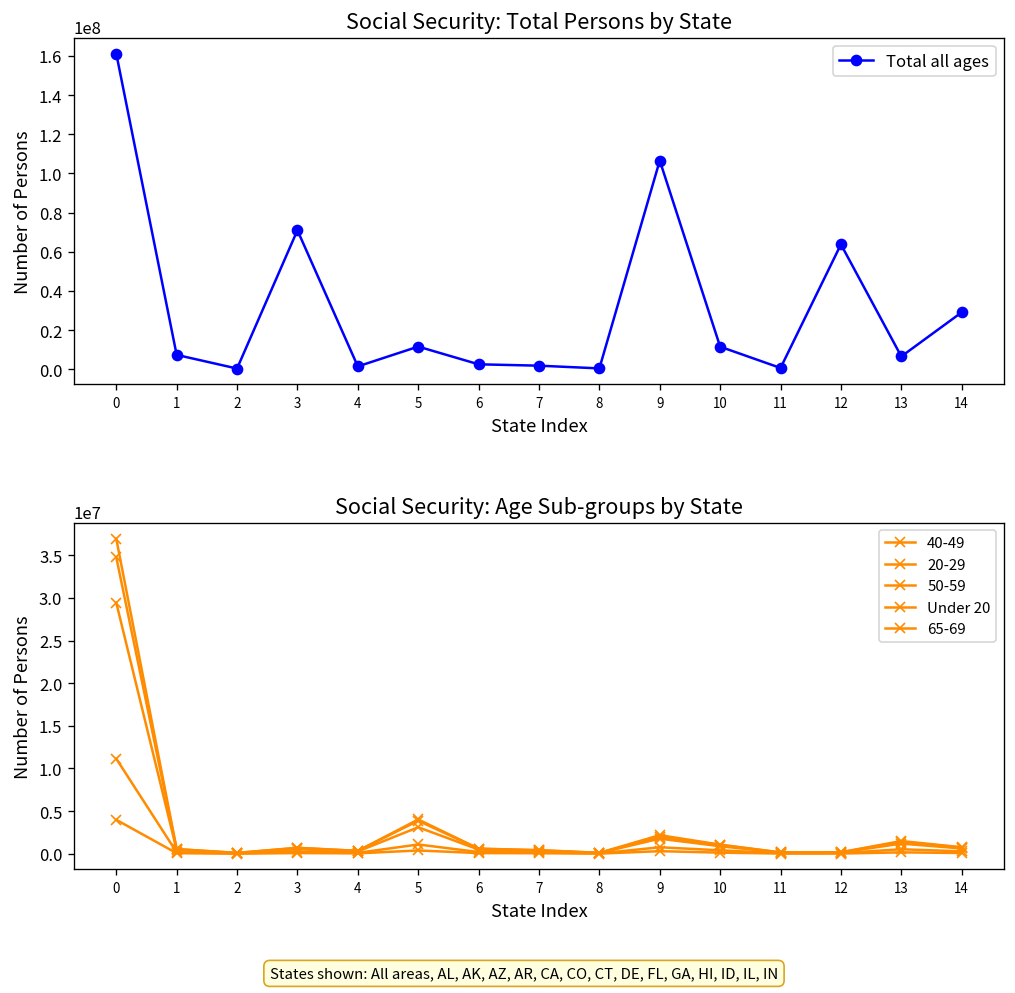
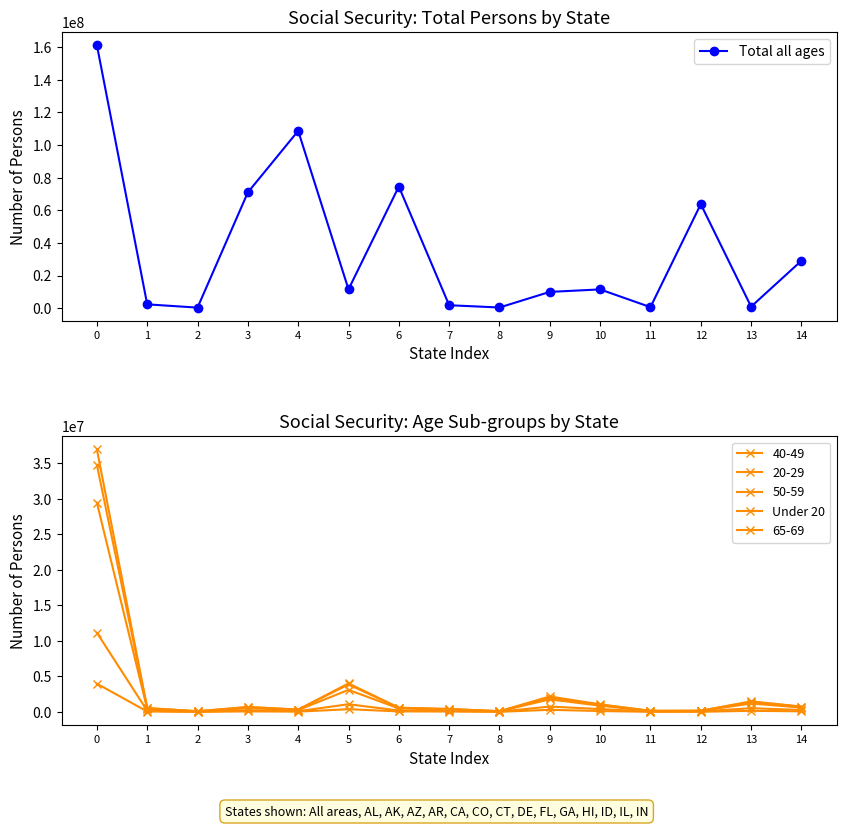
  {
    "Social Security: Total Persons by State": {
      "0": 161000000,
-     "1": 7000000,
+     "1": 2000000,
      "2": 0,
      "3": 71000000,
-     "4": 1000000,
+     "4": 109000000,
      "5": 12000000,
-     "6": 3000000,
+     "6": 75000000,
      "7": 2000000,
      "8": 0,
-     "9": 107000000,
+     "9": 10000000,
      "10": 12000000,
      "11": 1000000,
      "12": 64000000,
-     "13": 7000000,
+     "13": 1000000,
      "14": 29000000
    }
  }
